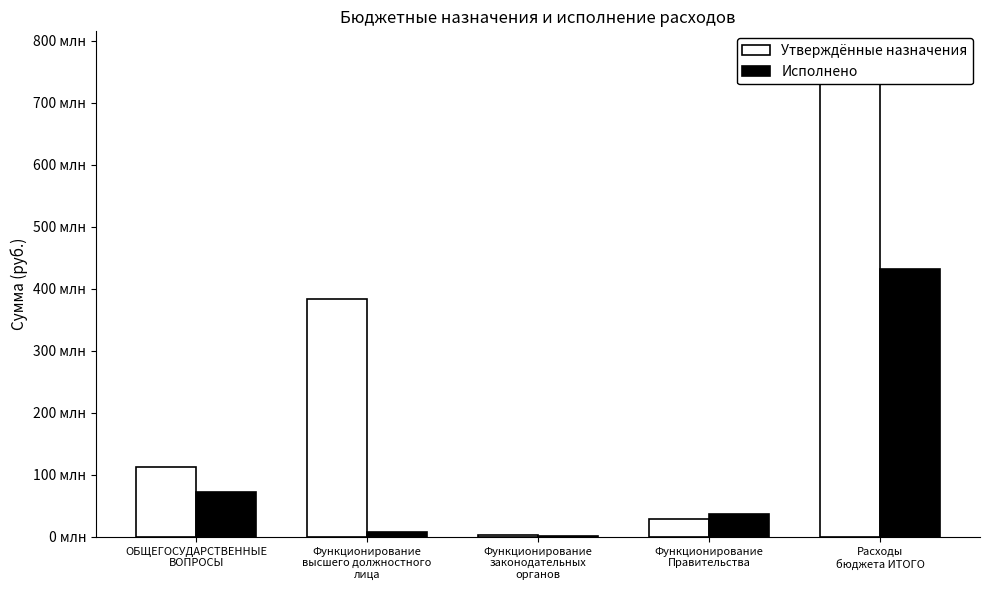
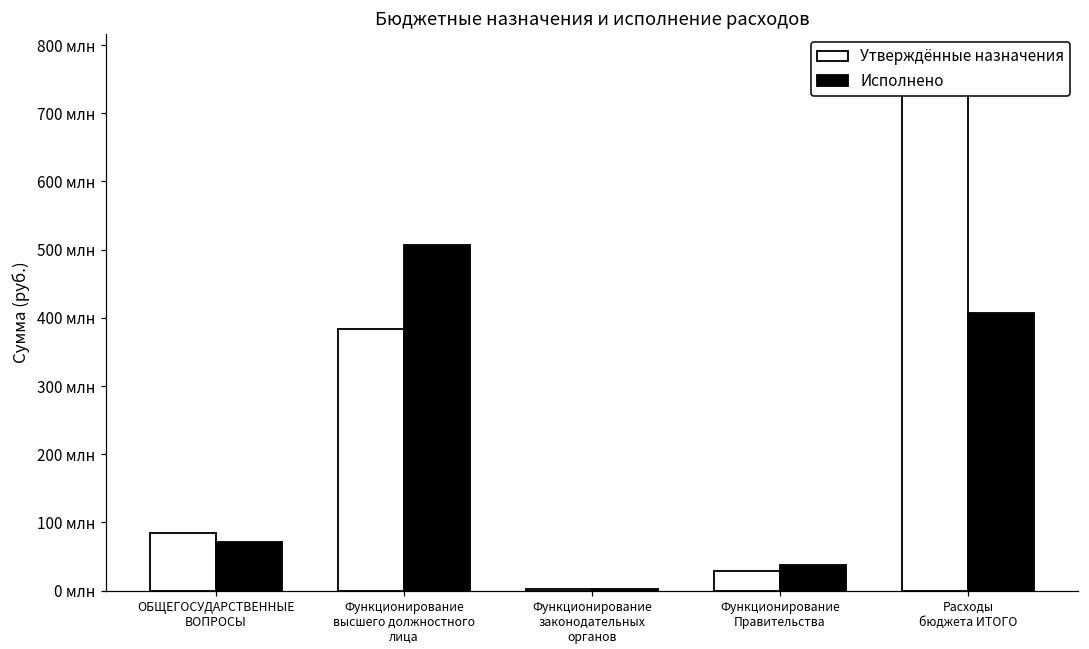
  {
    "Утверждённые назначения": {
-     "ОБЩЕГОСУДАРСТВЕННЫЕ ВОПРОСЫ": "110 млн",
+     "ОБЩЕГОСУДАРСТВЕННЫЕ ВОПРОСЫ": "90 млн",
      "Функционирование высшего должностного лица": "380 млн",
      "Функционирование Правительства": "30 млн"
    },
    "Исполнено": {
      "ОБЩЕГОСУДАРСТВЕННЫЕ ВОПРОСЫ": "70 млн",
-     "Функционирование высшего должностного лица": "10 млн",
+     "Функционирование высшего должностного лица": "510 млн",
      "Функционирование Правительства": "40 млн",
-     "Расходы бюджета ИТОГО": "430 млн"
+     "Расходы бюджета ИТОГО": "410 млн"
    }
  }
